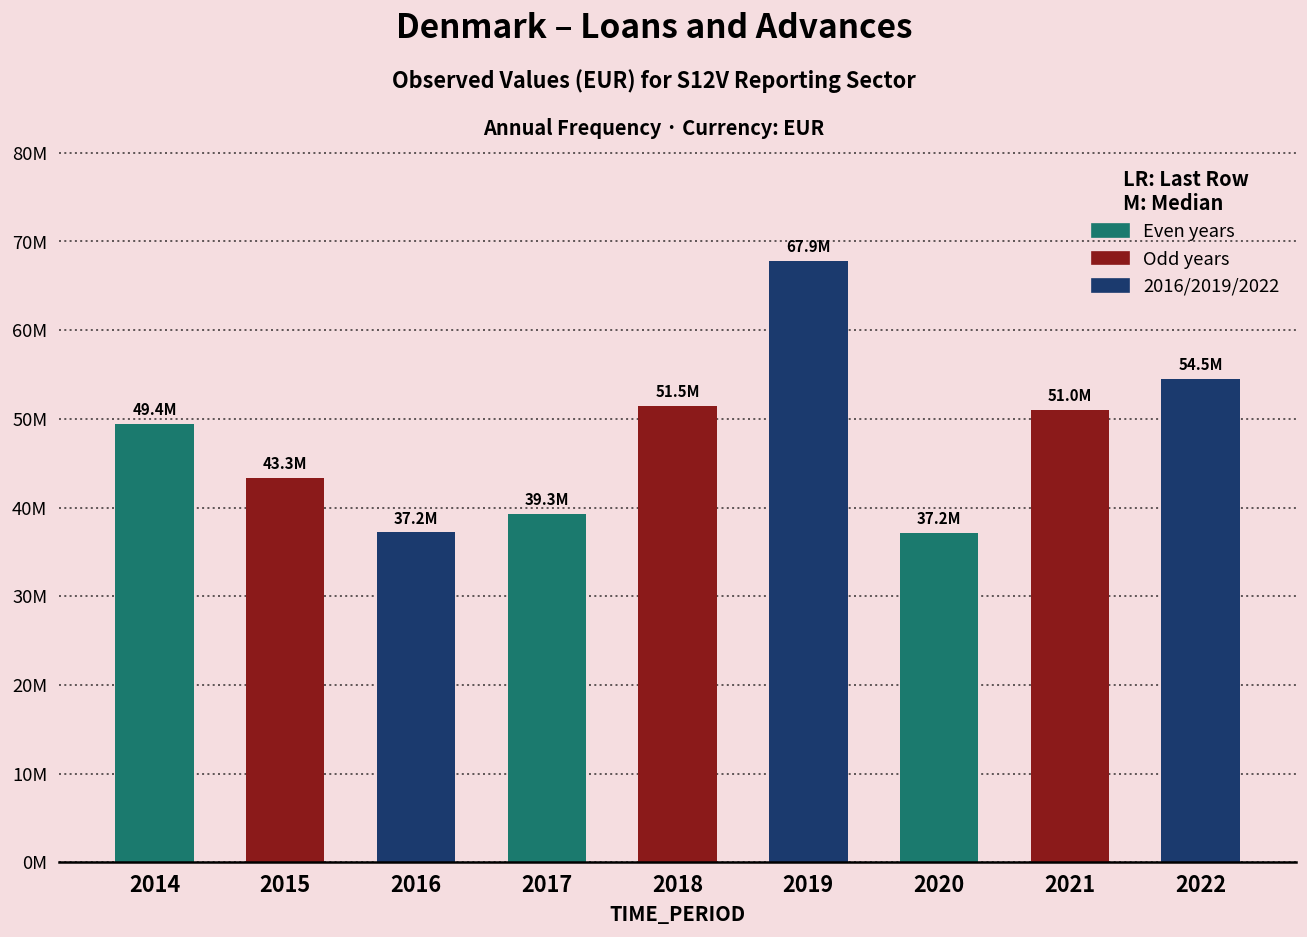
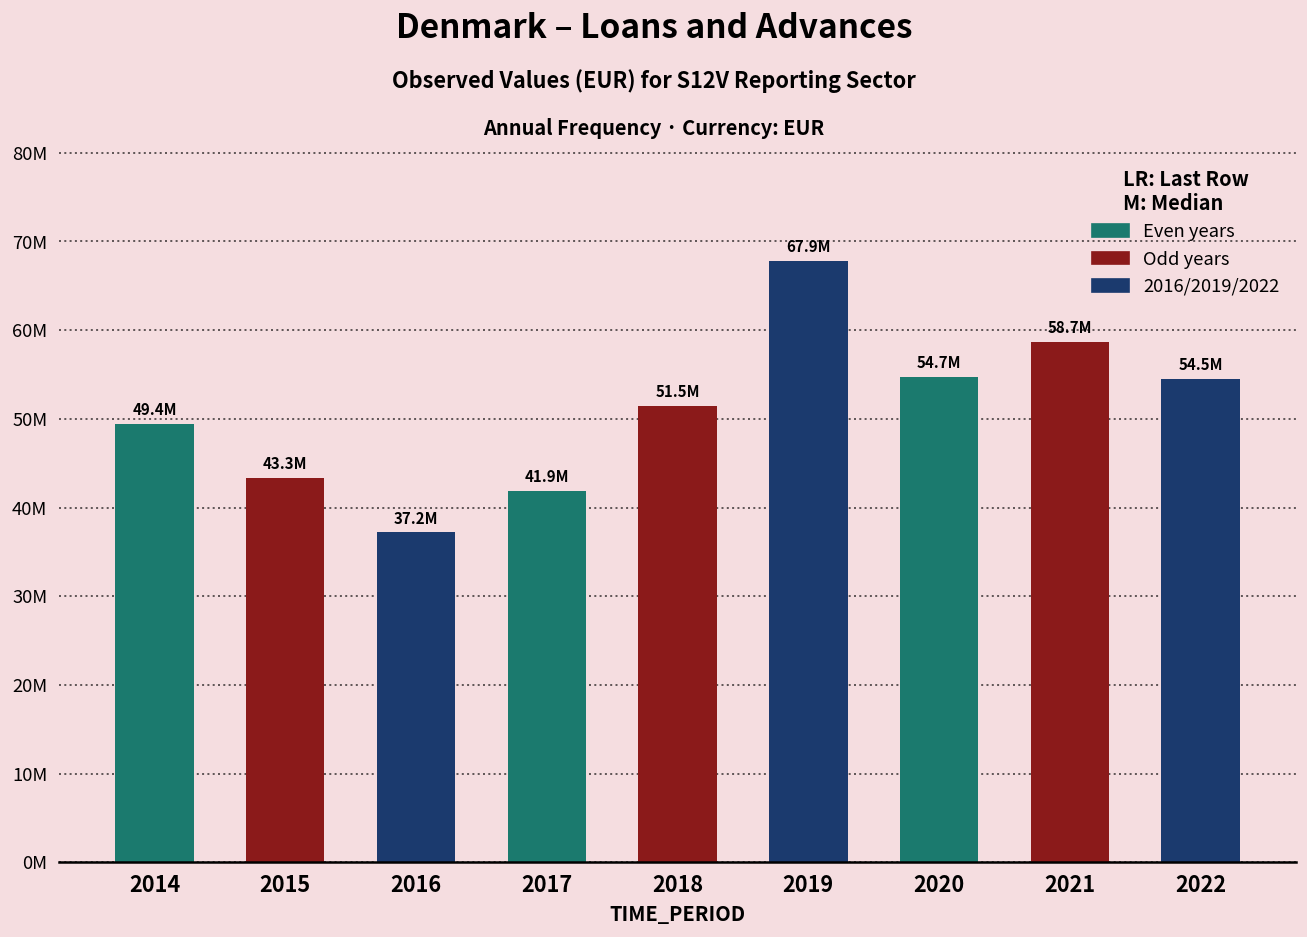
  {
    "2014": "49.4M",
    "2015": "43.3M",
    "2016": "37.2M",
-   "2017": "39.3M",
+   "2017": "41.9M",
    "2018": "51.5M",
    "2019": "67.9M",
-   "2020": "37.2M",
-   "2021": "51.0M",
+   "2020": "54.7M",
+   "2021": "58.7M",
    "2022": "54.5M"
  }
